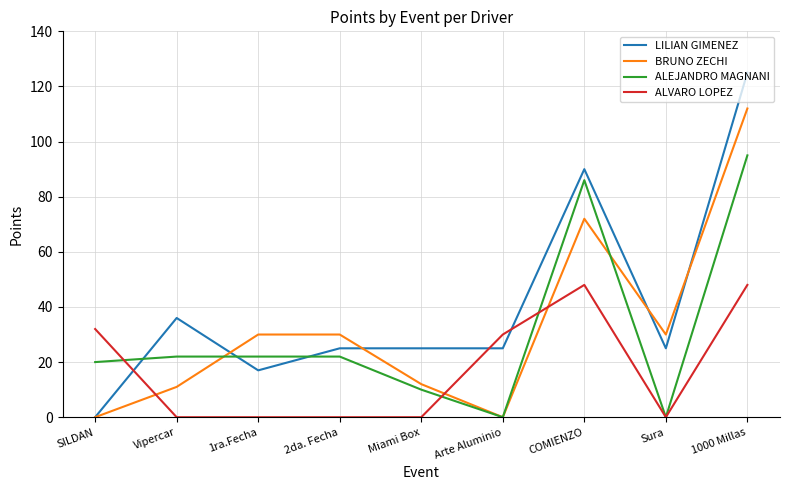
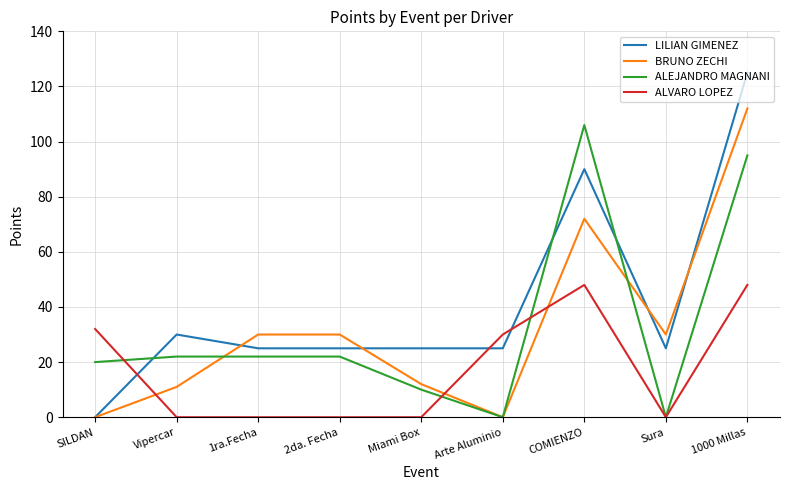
  {
    "LILIAN GIMENEZ": {
-     "Vipercar": 36,
-     "1ra.Fecha": 17,
+     "Vipercar": 30,
+     "1ra.Fecha": 25,
      "2da. Fecha": 25,
      "Miami Box": 25,
      "Arte Aluminio": 25,
      "COMIENZO": 90,
      "Sura": 25
    },
    "BRUNO ZECHI": {
      "Vipercar": 11,
      "1ra.Fecha": 30,
      "2da. Fecha": 30,
      "Miami Box": 12,
      "COMIENZO": 72,
      "Sura": 30,
      "1000 Millas": 112
    },
    "ALEJANDRO MAGNANI": {
      "SILDAN": 20,
      "Vipercar": 22,
      "1ra.Fecha": 22,
      "2da. Fecha": 22,
      "Miami Box": 10,
-     "COMIENZO": 86,
+     "COMIENZO": 106,
      "1000 Millas": 95
    },
    "ALVARO LOPEZ": {
      "SILDAN": 32,
      "Vipercar": 0,
      "1ra.Fecha": 0,
      "2da. Fecha": 0,
      "Miami Box": 0,
      "Arte Aluminio": 30,
      "COMIENZO": 48,
      "1000 Millas": 48
    }
  }
